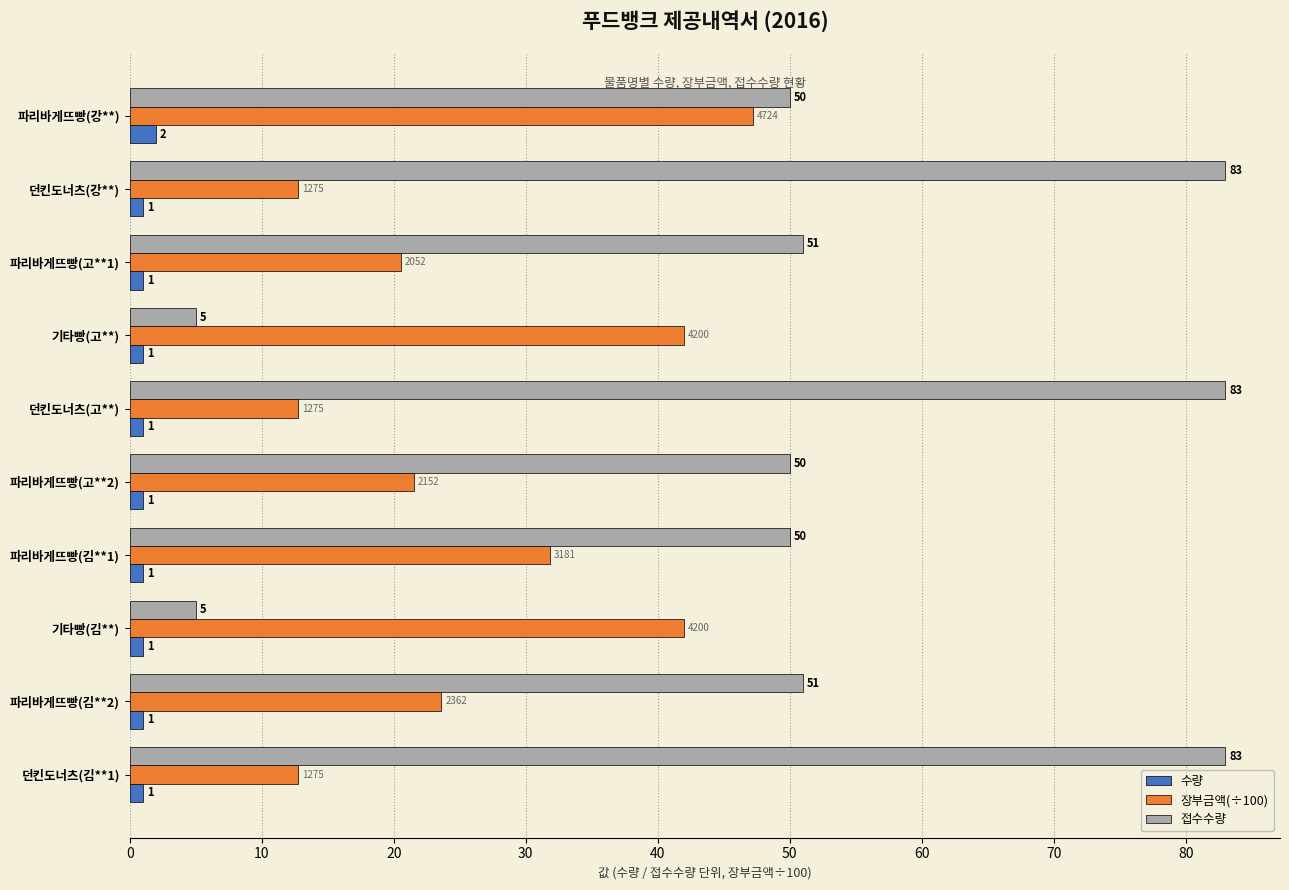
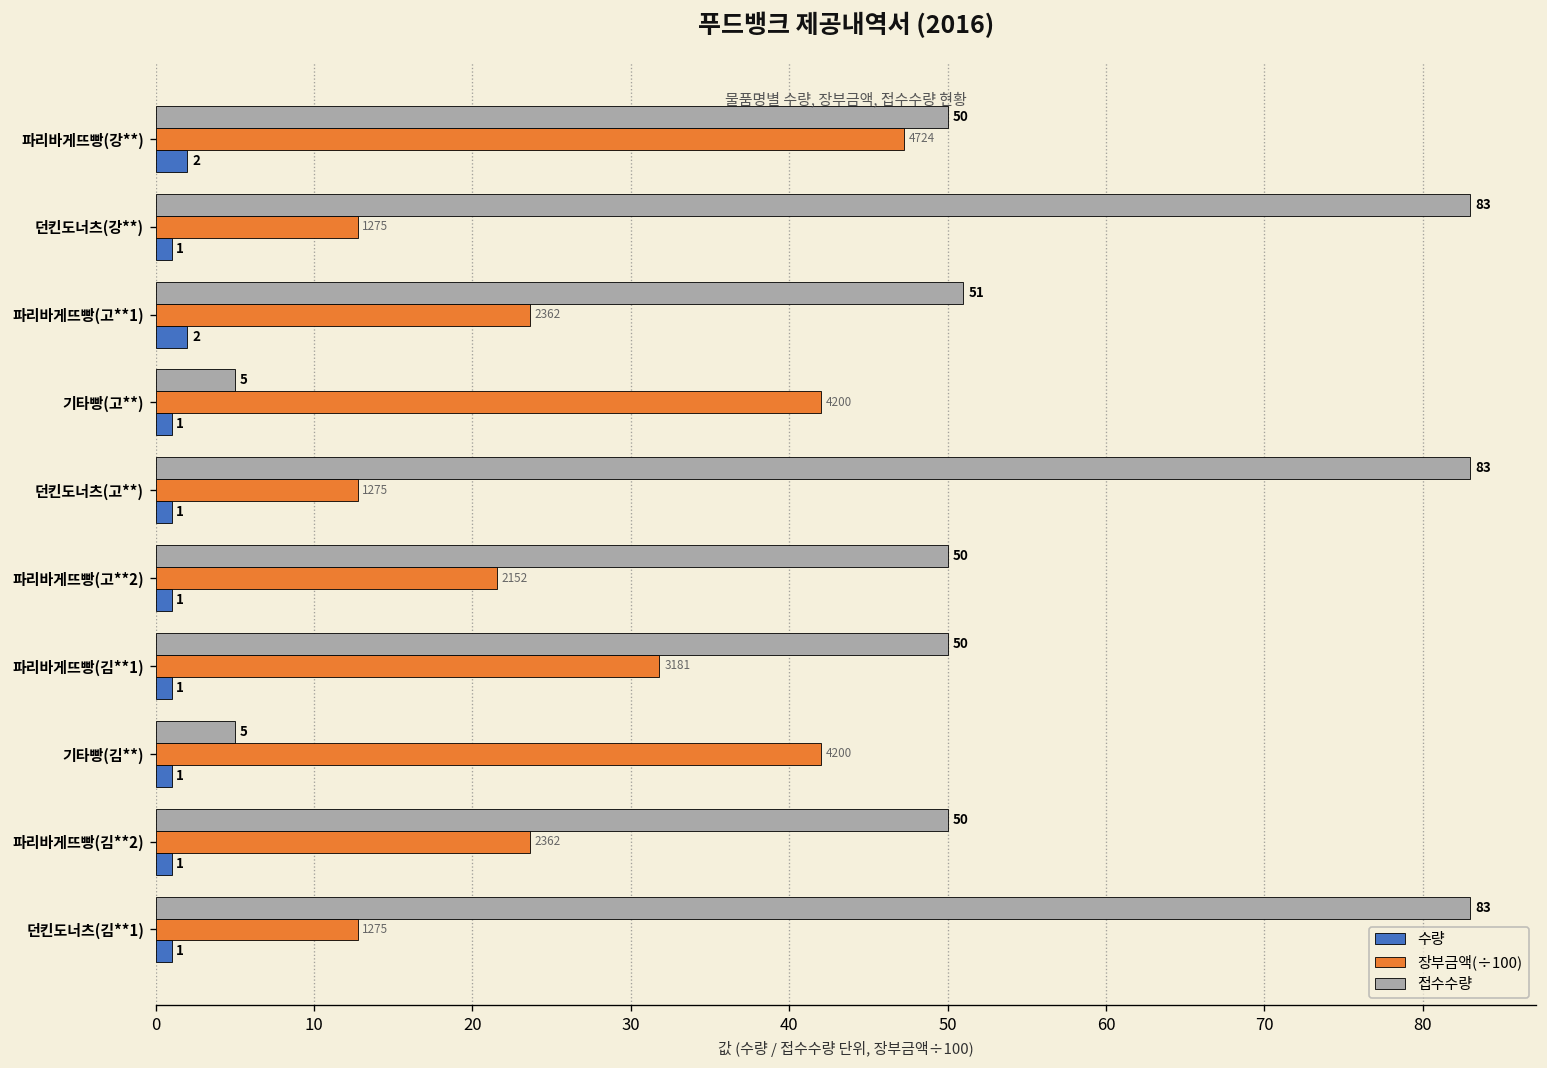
  {
    "수량": {
      "파리바게뜨빵(강**)": 2,
      "던킨도너츠(강**)": 1,
-     "파리바게뜨빵(고**1)": 1,
+     "파리바게뜨빵(고**1)": 2,
      "기타빵(고**)": 1,
      "던킨도너츠(고**)": 1,
      "파리바게뜨빵(고**2)": 1,
      "파리바게뜨빵(김**1)": 1,
      "기타빵(김**)": 1,
      "파리바게뜨빵(김**2)": 1,
      "던킨도너츠(김**1)": 1
    },
    "장부금액(÷100)": {
-     "파리바게뜨빵(고**1)": 2052
+     "파리바게뜨빵(고**1)": 2362
    },
    "접수수량": {
      "파리바게뜨빵(강**)": 50,
      "던킨도너츠(강**)": 83,
      "파리바게뜨빵(고**1)": 51,
      "기타빵(고**)": 5,
      "던킨도너츠(고**)": 83,
      "파리바게뜨빵(고**2)": 50,
      "파리바게뜨빵(김**1)": 50,
      "기타빵(김**)": 5,
-     "파리바게뜨빵(김**2)": 51,
+     "파리바게뜨빵(김**2)": 50,
      "던킨도너츠(김**1)": 83
    }
  }
